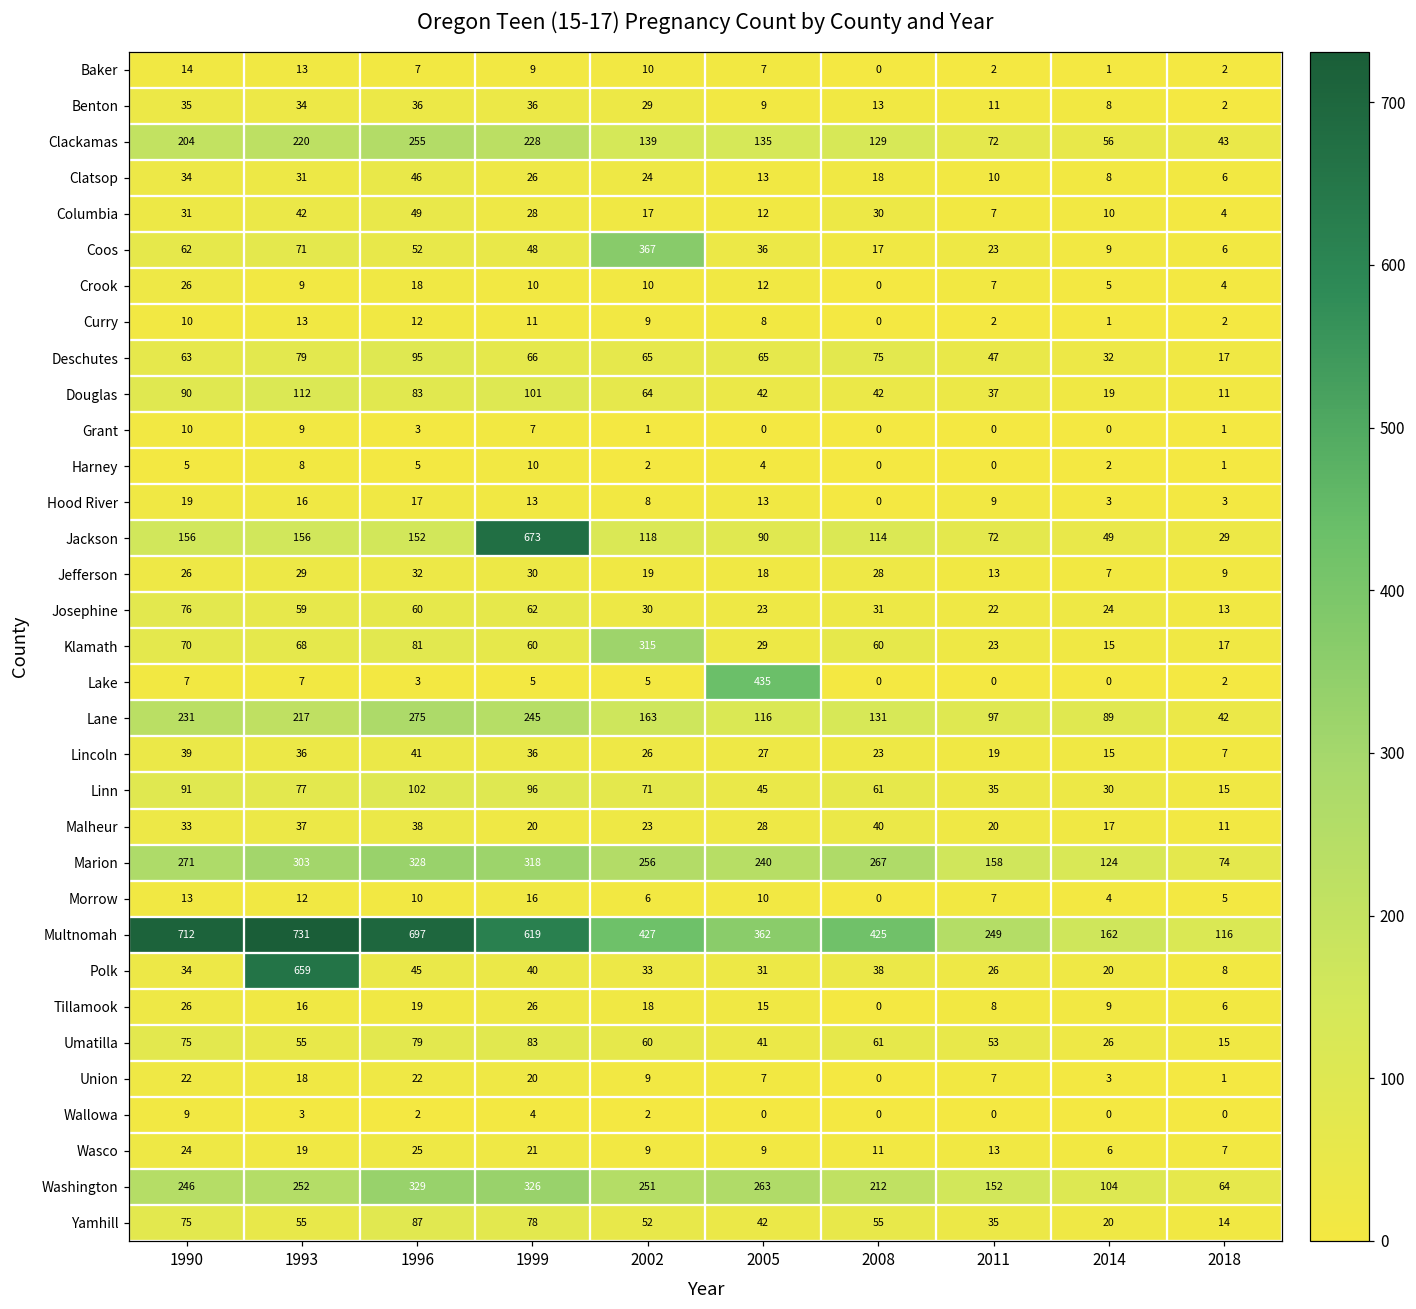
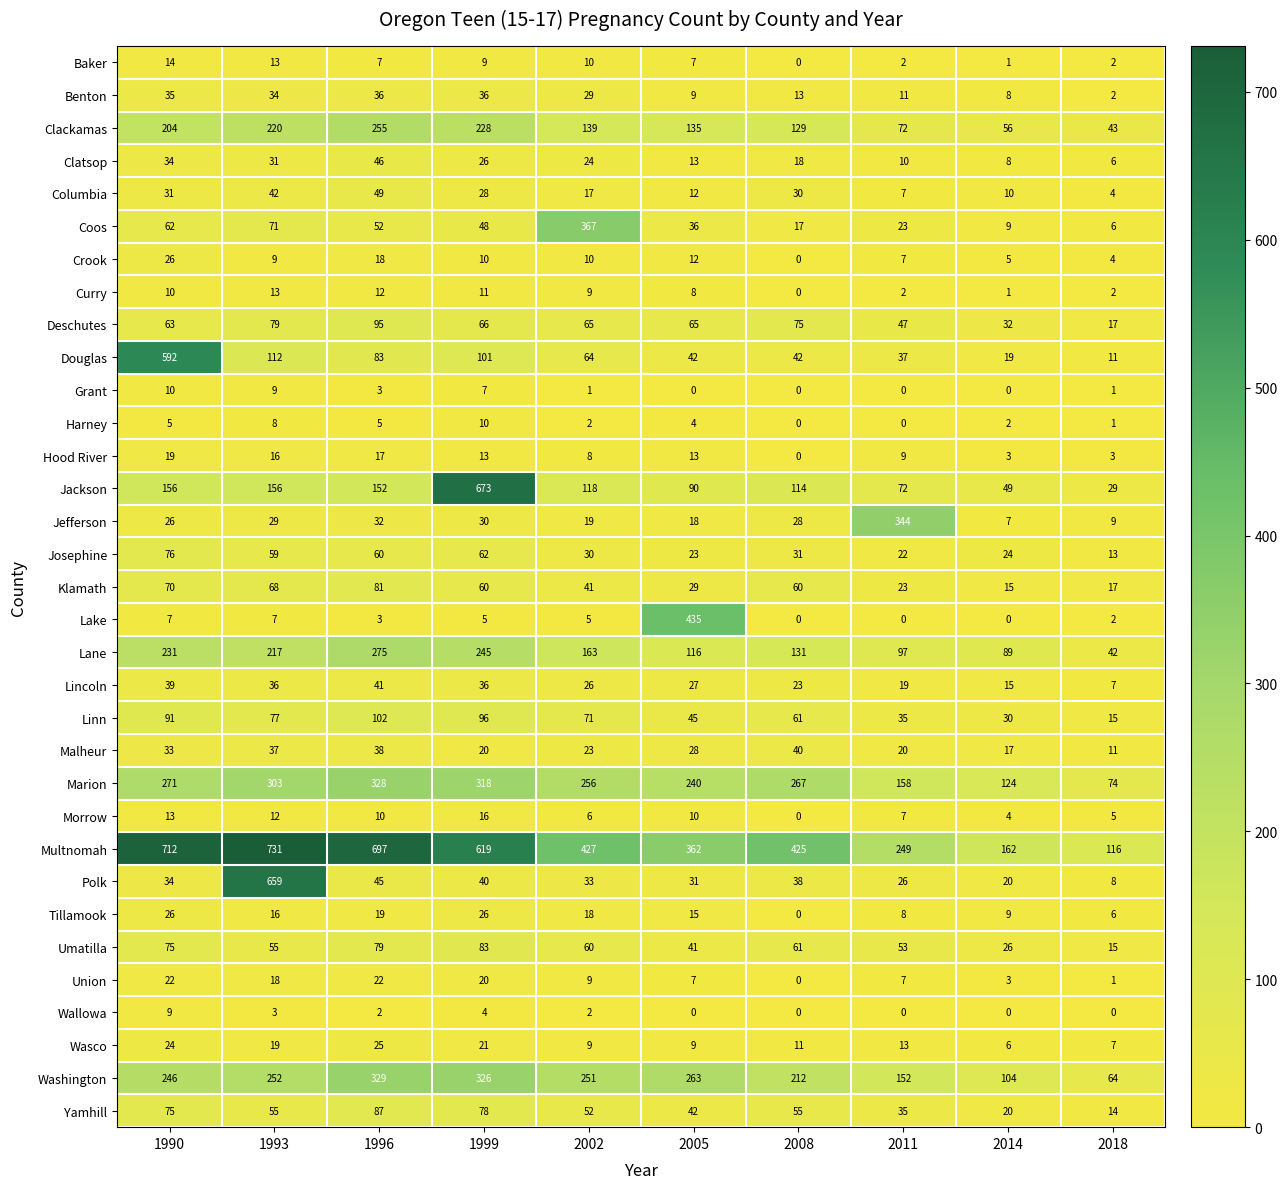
  {
    "Douglas": {
-     "1990": 90,
+     "1990": 592,
      "1993": 112,
      "1996": 83,
      "1999": 101,
      "2002": 64,
      "2005": 42,
      "2008": 42,
      "2011": 37,
      "2014": 19,
      "2018": 11
    },
    "Jefferson": {
      "1990": 26,
      "1993": 29,
      "1996": 32,
      "1999": 30,
      "2002": 19,
      "2005": 18,
      "2008": 28,
-     "2011": 13,
+     "2011": 344,
      "2014": 7,
      "2018": 9
    },
    "Klamath": {
      "1990": 70,
      "1993": 68,
      "1996": 81,
      "1999": 60,
-     "2002": 315,
+     "2002": 41,
      "2005": 29,
      "2008": 60,
      "2011": 23,
      "2014": 15,
      "2018": 17
    }
  }
